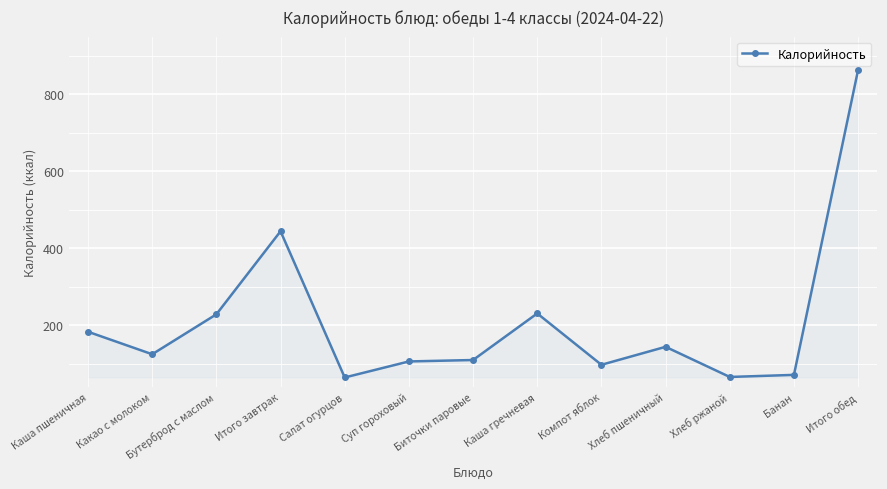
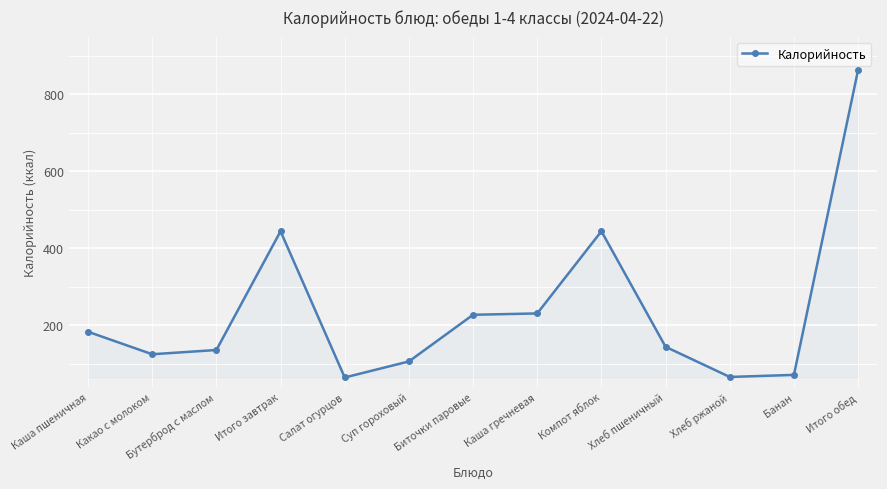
  {
    "Каша пшеничная": 180,
    "Какао с молоком": 130,
-   "Бутерброд с маслом": 230,
+   "Бутерброд с маслом": 140,
    "Итого завтрак": 440,
    "Салат огурцов": 60,
    "Суп гороховый": 110,
-   "Биточки паровые": 110,
+   "Биточки паровые": 230,
    "Каша гречневая": 230,
-   "Компот яблок": 100,
+   "Компот яблок": 440,
    "Хлеб пшеничный": 140,
    "Хлеб ржаной": 70,
    "Банан": 70,
    "Итого обед": 860
  }
